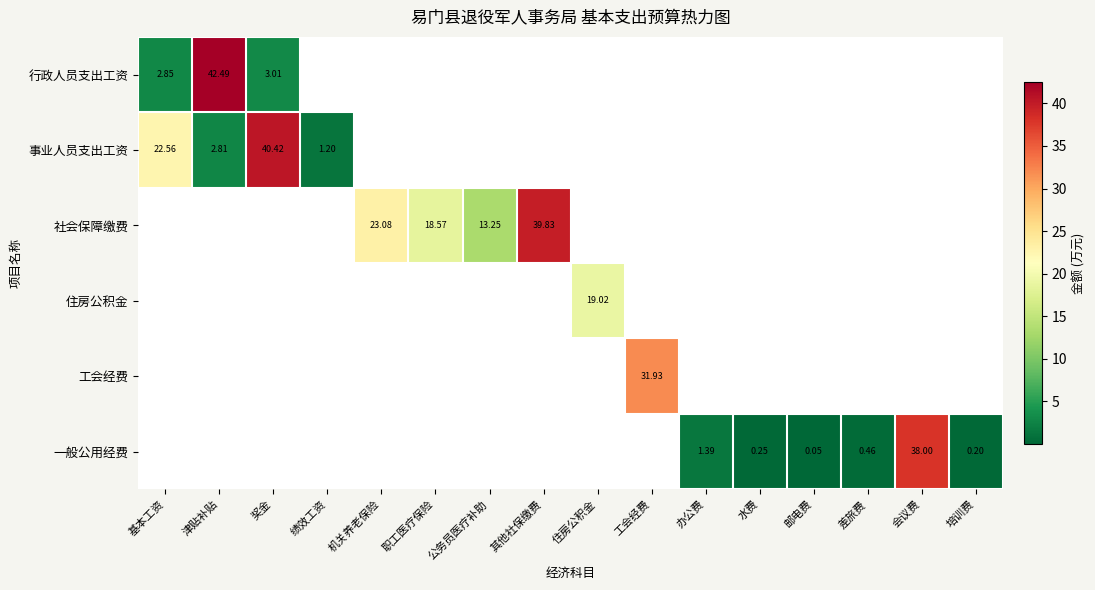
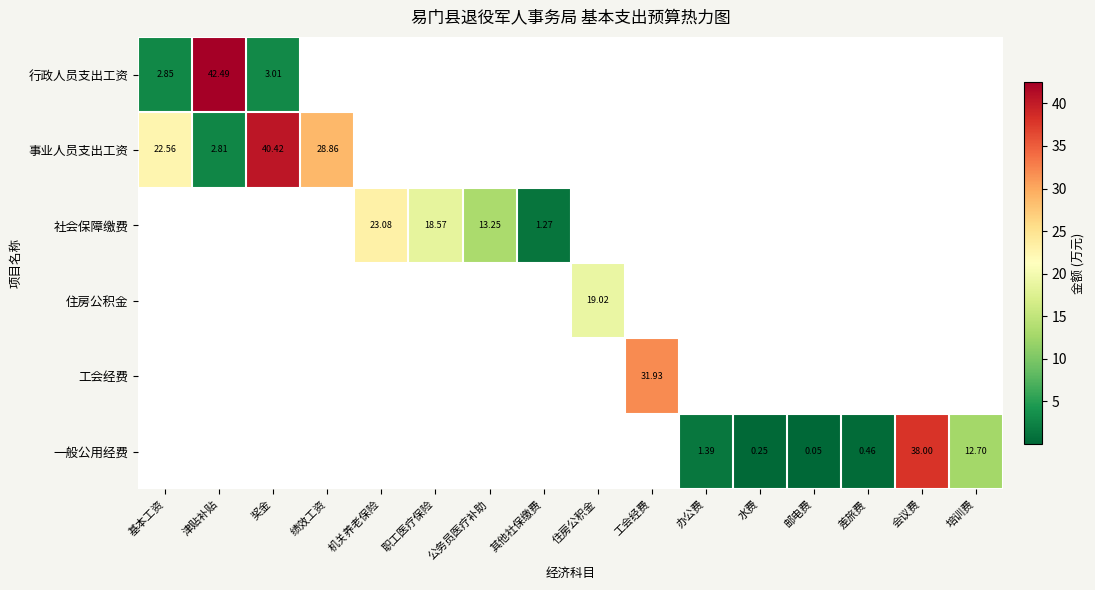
  {
    "行政人员支出工资": {
      "基本工资": 2.85,
      "津贴补贴": 42.49,
      "奖金": 3.01
    },
    "事业人员支出工资": {
      "基本工资": 22.56,
      "津贴补贴": 2.81,
      "奖金": 40.42,
-     "绩效工资": 1.20
+     "绩效工资": 28.86
    },
    "社会保障缴费": {
      "机关养老保险": 23.08,
      "职工医疗保险": 18.57,
      "公务员医疗补助": 13.25,
-     "其他社保缴费": 39.83
+     "其他社保缴费": 1.27
    },
    "住房公积金": {
      "住房公积金": 19.02
    },
    "工会经费": {
      "工会经费": 31.93
    },
    "一般公用经费": {
      "办公费": 1.39,
      "水费": 0.25,
      "邮电费": 0.05,
      "差旅费": 0.46,
      "会议费": 38.00,
-     "培训费": 0.20
+     "培训费": 12.70
    }
  }
